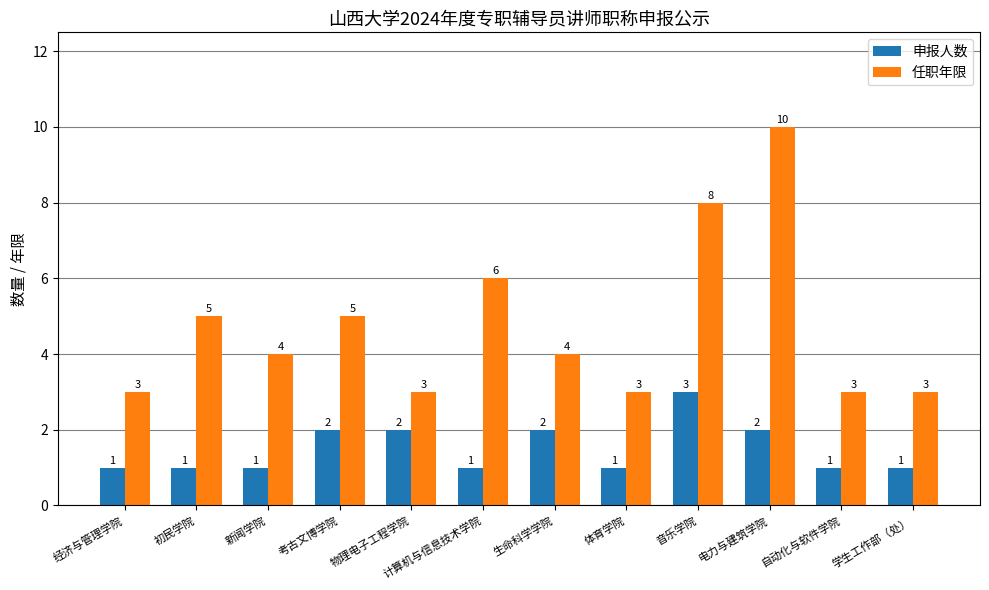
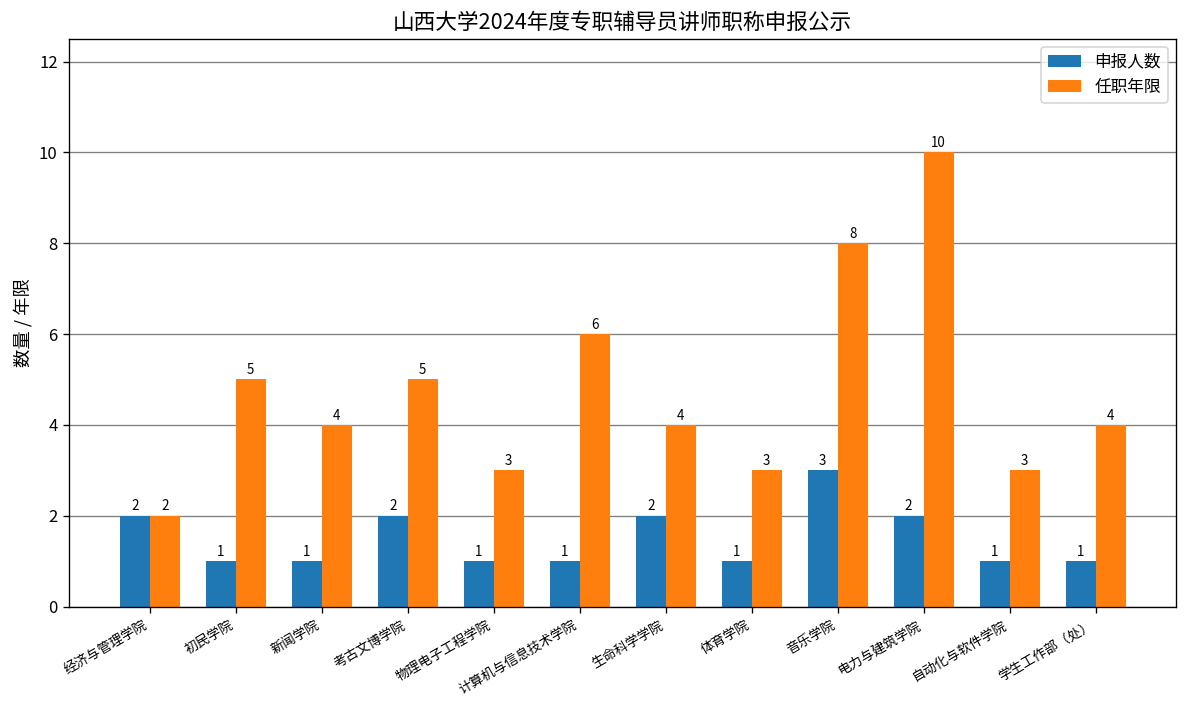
  {
    "申报人数": {
-     "经济与管理学院": 1,
+     "经济与管理学院": 2,
      "初民学院": 1,
      "新闻学院": 1,
      "考古文博学院": 2,
-     "物理电子工程学院": 2,
+     "物理电子工程学院": 1,
      "计算机与信息技术学院": 1,
      "生命科学学院": 2,
      "体育学院": 1,
      "音乐学院": 3,
      "电力与建筑学院": 2,
      "自动化与软件学院": 1,
      "学生工作部（处）": 1
    },
    "任职年限": {
-     "经济与管理学院": 3,
+     "经济与管理学院": 2,
      "初民学院": 5,
      "新闻学院": 4,
      "考古文博学院": 5,
      "物理电子工程学院": 3,
      "计算机与信息技术学院": 6,
      "生命科学学院": 4,
      "体育学院": 3,
      "音乐学院": 8,
      "电力与建筑学院": 10,
      "自动化与软件学院": 3,
-     "学生工作部（处）": 3
+     "学生工作部（处）": 4
    }
  }
